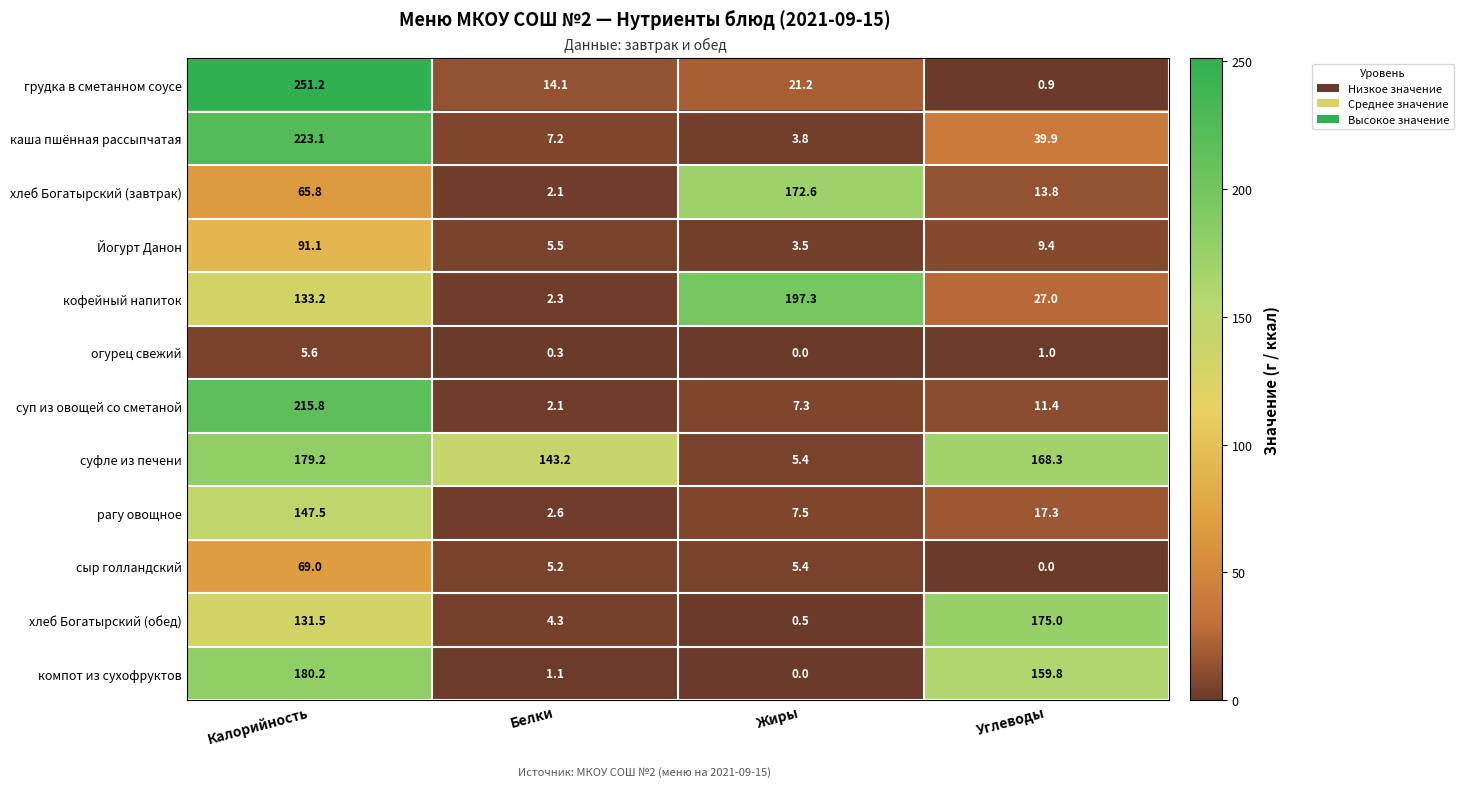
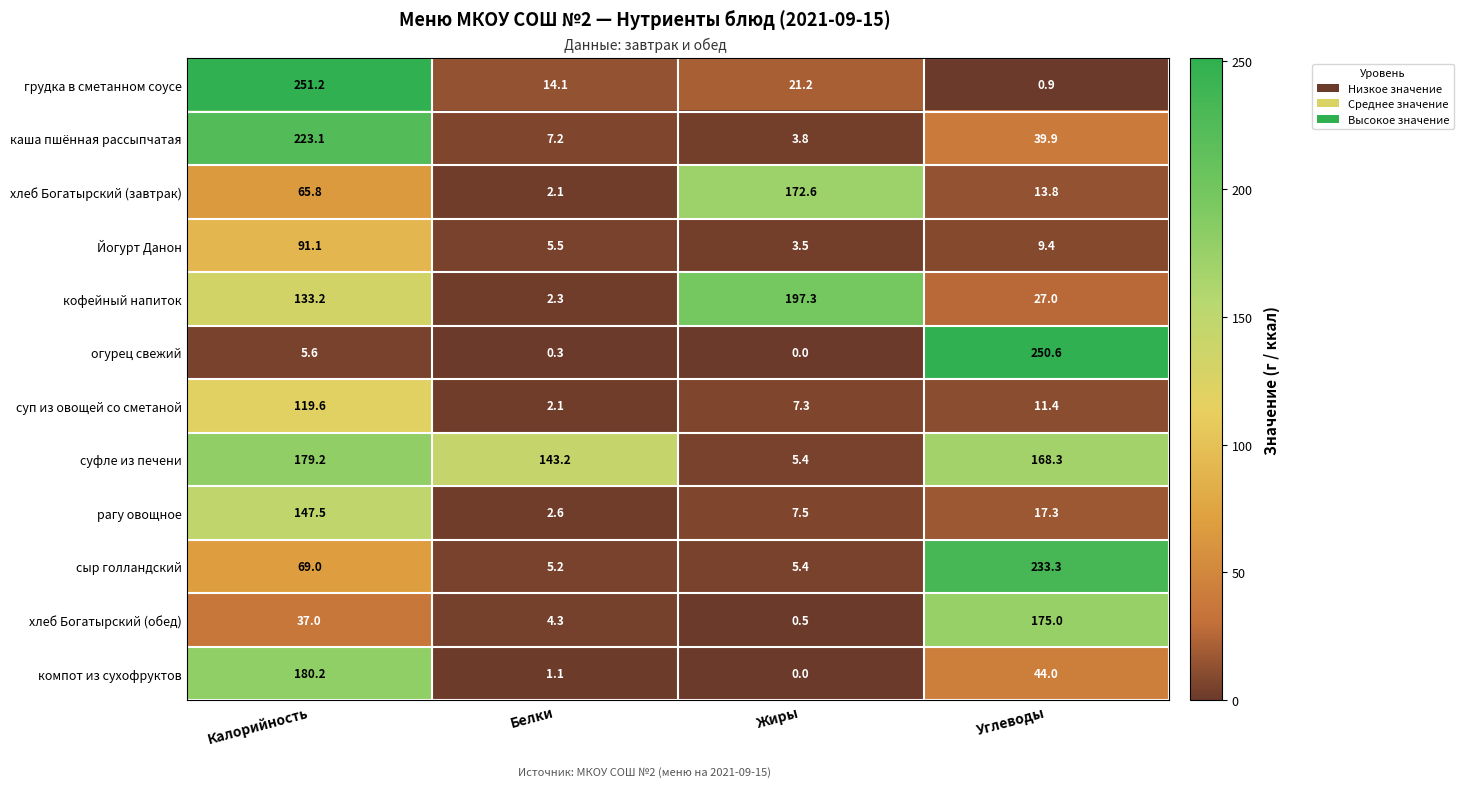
  {
    "грудка в сметанном соусе": {
      "Калорийность": 251.2,
      "Белки": 14.1,
      "Жиры": 21.2,
      "Углеводы": 0.9
    },
    "каша пшённая рассыпчатая": {
      "Калорийность": 223.1,
      "Белки": 7.2,
      "Жиры": 3.8,
      "Углеводы": 39.9
    },
    "хлеб Богатырский (завтрак)": {
      "Калорийность": 65.8,
      "Белки": 2.1,
      "Жиры": 172.6,
      "Углеводы": 13.8
    },
    "Йогурт Данон": {
      "Калорийность": 91.1,
      "Белки": 5.5,
      "Жиры": 3.5,
      "Углеводы": 9.4
    },
    "кофейный напиток": {
      "Калорийность": 133.2,
      "Белки": 2.3,
      "Жиры": 197.3,
      "Углеводы": 27.0
    },
    "огурец свежий": {
      "Калорийность": 5.6,
      "Белки": 0.3,
      "Жиры": 0.0,
-     "Углеводы": 1.0
+     "Углеводы": 250.6
    },
    "суп из овощей со сметаной": {
-     "Калорийность": 215.8,
+     "Калорийность": 119.6,
      "Белки": 2.1,
      "Жиры": 7.3,
      "Углеводы": 11.4
    },
    "суфле из печени": {
      "Калорийность": 179.2,
      "Белки": 143.2,
      "Жиры": 5.4,
      "Углеводы": 168.3
    },
    "рагу овощное": {
      "Калорийность": 147.5,
      "Белки": 2.6,
      "Жиры": 7.5,
      "Углеводы": 17.3
    },
    "сыр голландский": {
      "Калорийность": 69.0,
      "Белки": 5.2,
      "Жиры": 5.4,
-     "Углеводы": 0.0
+     "Углеводы": 233.3
    },
    "хлеб Богатырский (обед)": {
-     "Калорийность": 131.5,
+     "Калорийность": 37.0,
      "Белки": 4.3,
      "Жиры": 0.5,
      "Углеводы": 175.0
    },
    "компот из сухофруктов": {
      "Калорийность": 180.2,
      "Белки": 1.1,
      "Жиры": 0.0,
-     "Углеводы": 159.8
+     "Углеводы": 44.0
    }
  }
